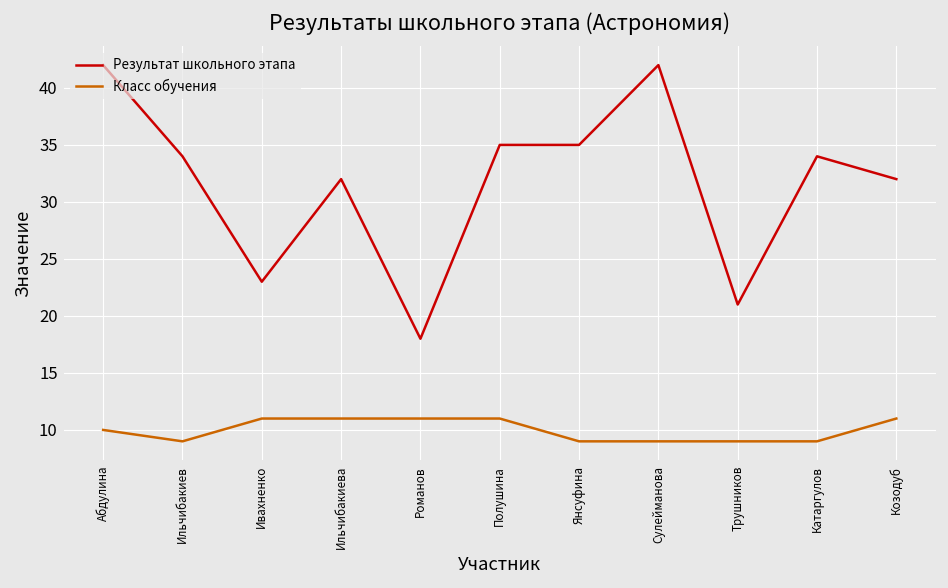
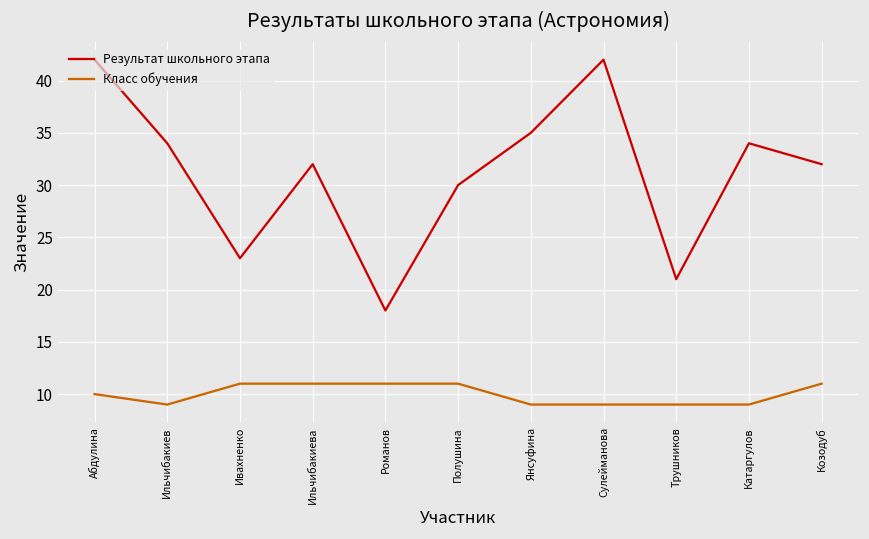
  {
    "Результат школьного этапа": {
      "Ильчибакиев": 34,
      "Ивахненко": 23,
      "Ильчибакиева": 32,
      "Романов": 18,
-     "Полушина": 35,
+     "Полушина": 30,
      "Янсуфина": 35,
      "Сулейманова": 42,
      "Трушников": 21,
      "Катаргулов": 34,
      "Козодуб": 32
    },
    "Класс обучения": {
      "Абдулина": 10,
      "Ильчибакиев": 9,
      "Ивахненко": 11,
      "Ильчибакиева": 11,
      "Романов": 11,
      "Полушина": 11,
      "Янсуфина": 9,
      "Сулейманова": 9,
      "Трушников": 9,
      "Катаргулов": 9,
      "Козодуб": 11
    }
  }
